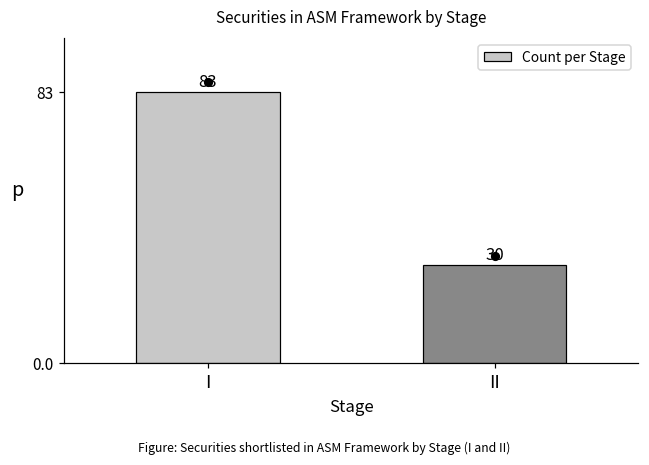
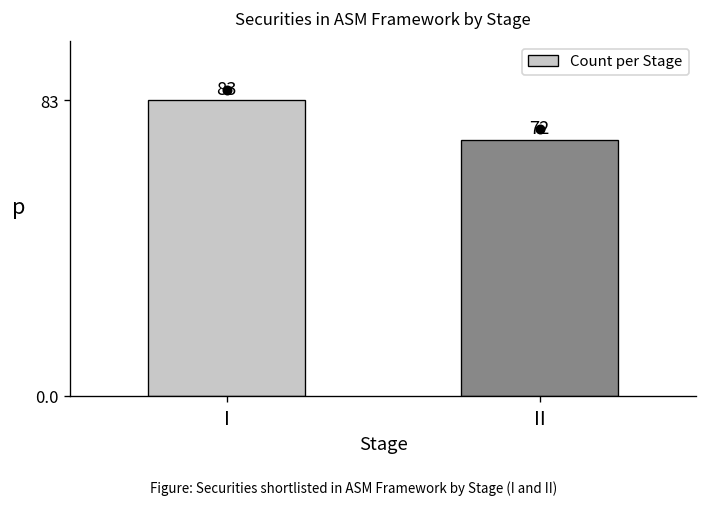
  {
    "Count per Stage": {
-     "II": 30
+     "II": 72
    }
  }
